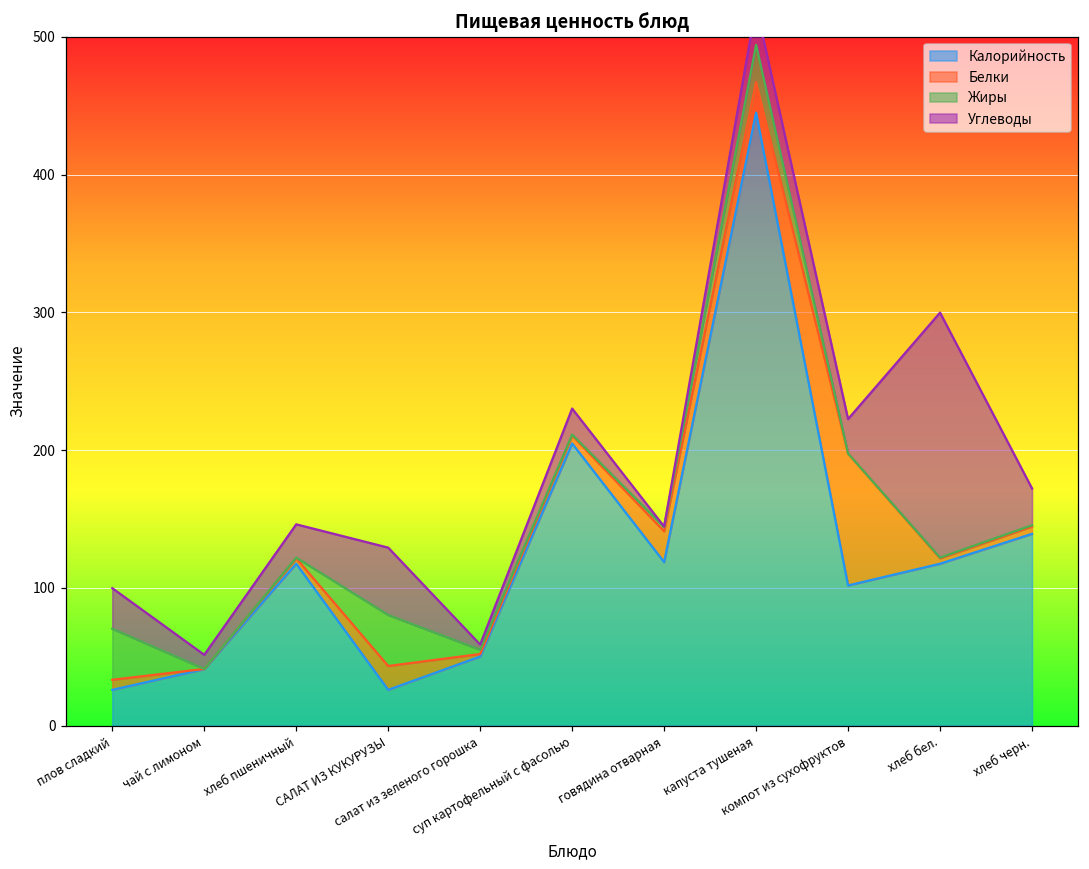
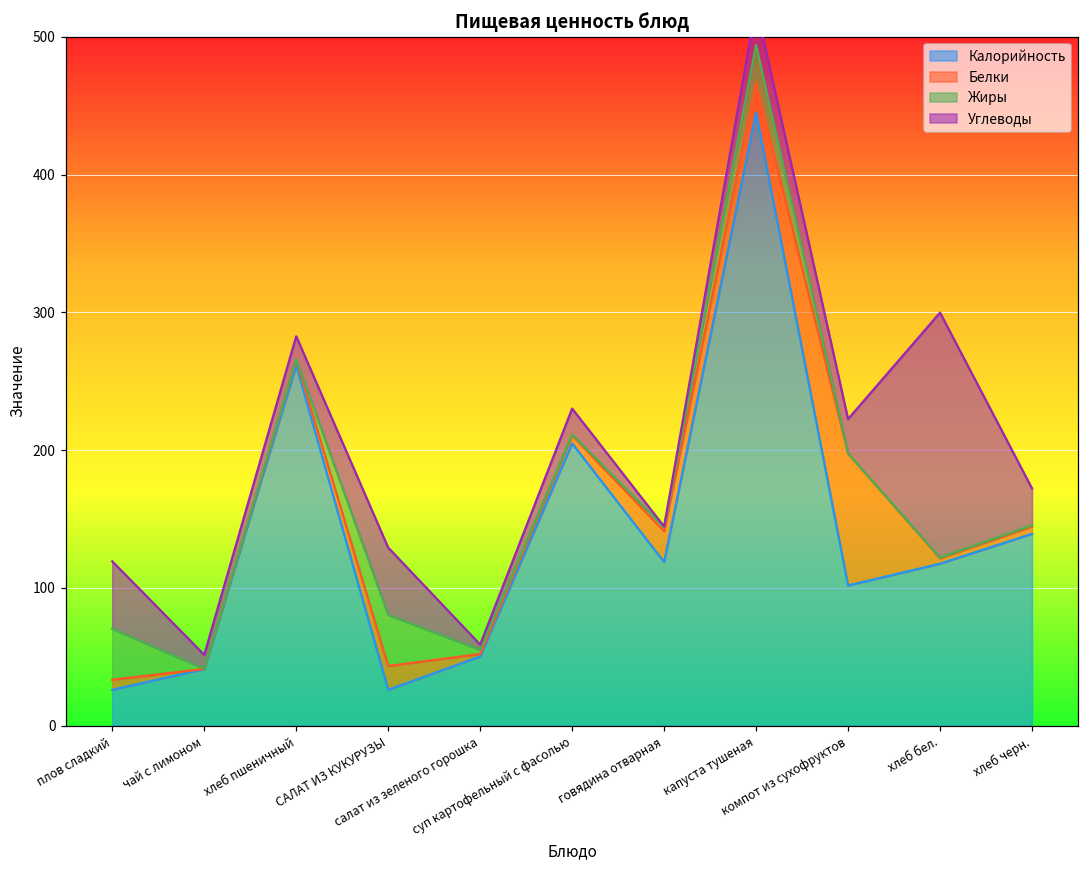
  {
    "Калорийность": {
      "плов сладкий": 26,
-     "хлеб пшеничный": 118,
+     "хлеб пшеничный": 262,
      "САЛАТ ИЗ КУКУРУЗЫ": 26,
      "суп картофельный с фасолью": 205,
      "говядина отварная": 119,
      "капуста тушеная": 445,
      "компот из сухофруктов": 102,
      "хлеб бел.": 118,
      "хлеб черн.": 139
    },
    "Белки": {
      "плов сладкий": 7,
      "САЛАТ ИЗ КУКУРУЗЫ": 17,
      "говядина отварная": 22,
      "капуста тушеная": 22
    },
    "Жиры": {
      "плов сладкий": 37,
      "САЛАТ ИЗ КУКУРУЗЫ": 37,
      "салат из зеленого горошка": 3,
      "капуста тушеная": 27
    },
    "Углеводы": {
-     "плов сладкий": 29,
+     "плов сладкий": 49,
      "чай с лимоном": 10,
-     "хлеб пшеничный": 24,
+     "хлеб пшеничный": 17,
      "САЛАТ ИЗ КУКУРУЗЫ": 49,
      "салат из зеленого горошка": 4,
      "суп картофельный с фасолью": 19,
      "компот из сухофруктов": 25,
      "хлеб бел.": 178,
      "хлеб черн.": 27
    }
  }
